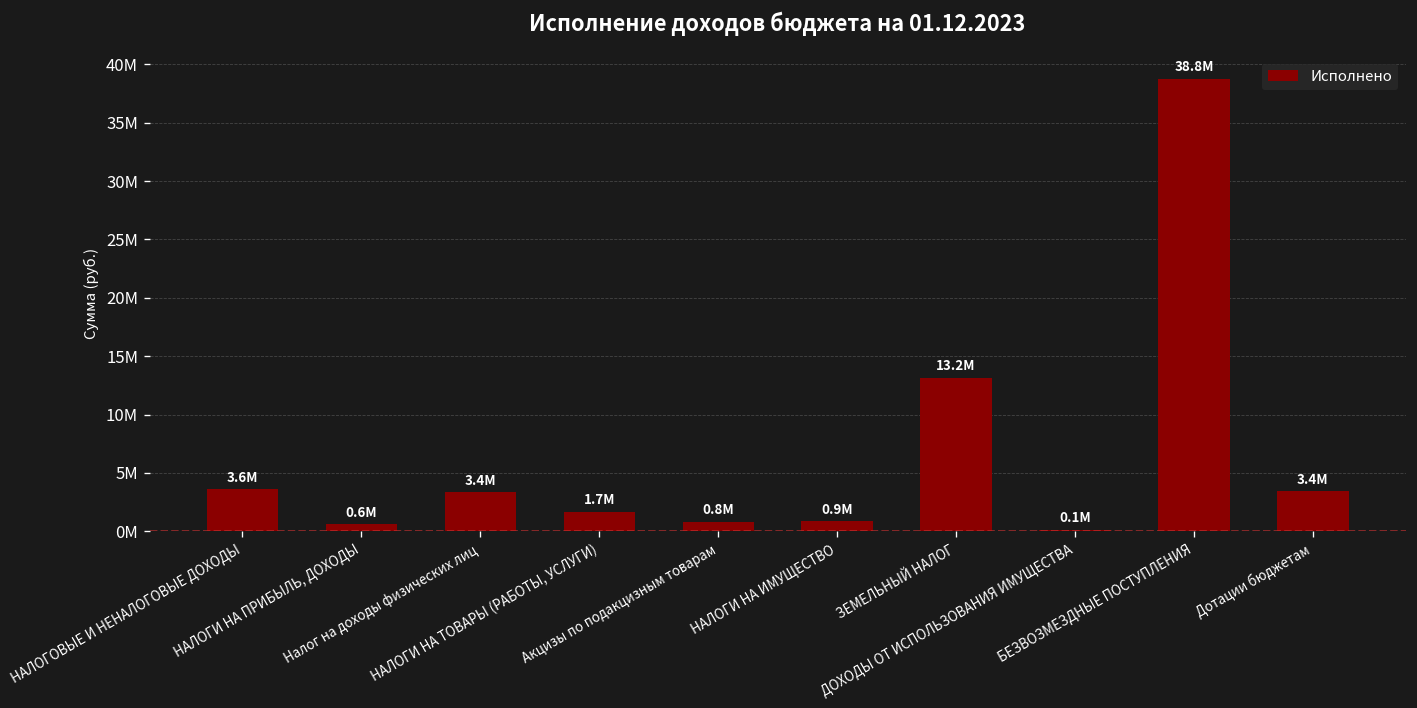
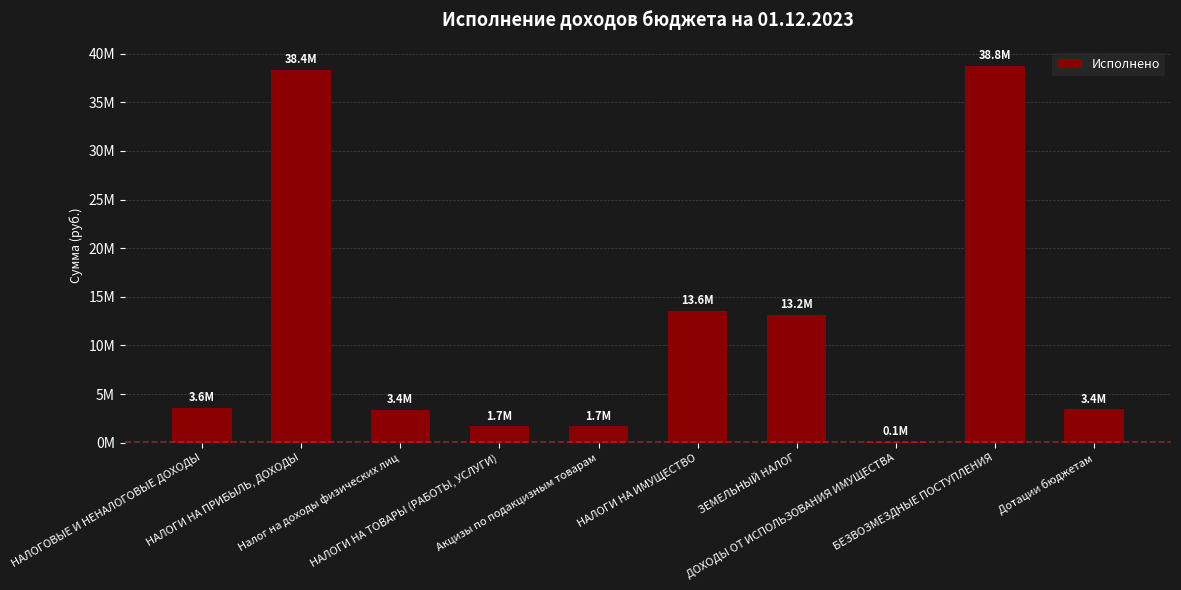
  {
    "НАЛОГОВЫЕ И НЕНАЛОГОВЫЕ ДОХОДЫ": "3.6M",
-   "НАЛОГИ НА ПРИБЫЛЬ, ДОХОДЫ": "0.6M",
+   "НАЛОГИ НА ПРИБЫЛЬ, ДОХОДЫ": "38.4M",
    "Налог на доходы физических лиц": "3.4M",
    "НАЛОГИ НА ТОВАРЫ (РАБОТЫ, УСЛУГИ)": "1.7M",
-   "Акцизы по подакцизным товарам": "0.8M",
-   "НАЛОГИ НА ИМУЩЕСТВО": "0.9M",
+   "Акцизы по подакцизным товарам": "1.7M",
+   "НАЛОГИ НА ИМУЩЕСТВО": "13.6M",
    "ЗЕМЕЛЬНЫЙ НАЛОГ": "13.2M",
    "ДОХОДЫ ОТ ИСПОЛЬЗОВАНИЯ ИМУЩЕСТВА": "0.1M",
    "БЕЗВОЗМЕЗДНЫЕ ПОСТУПЛЕНИЯ": "38.8M",
    "Дотации бюджетам": "3.4M"
  }
